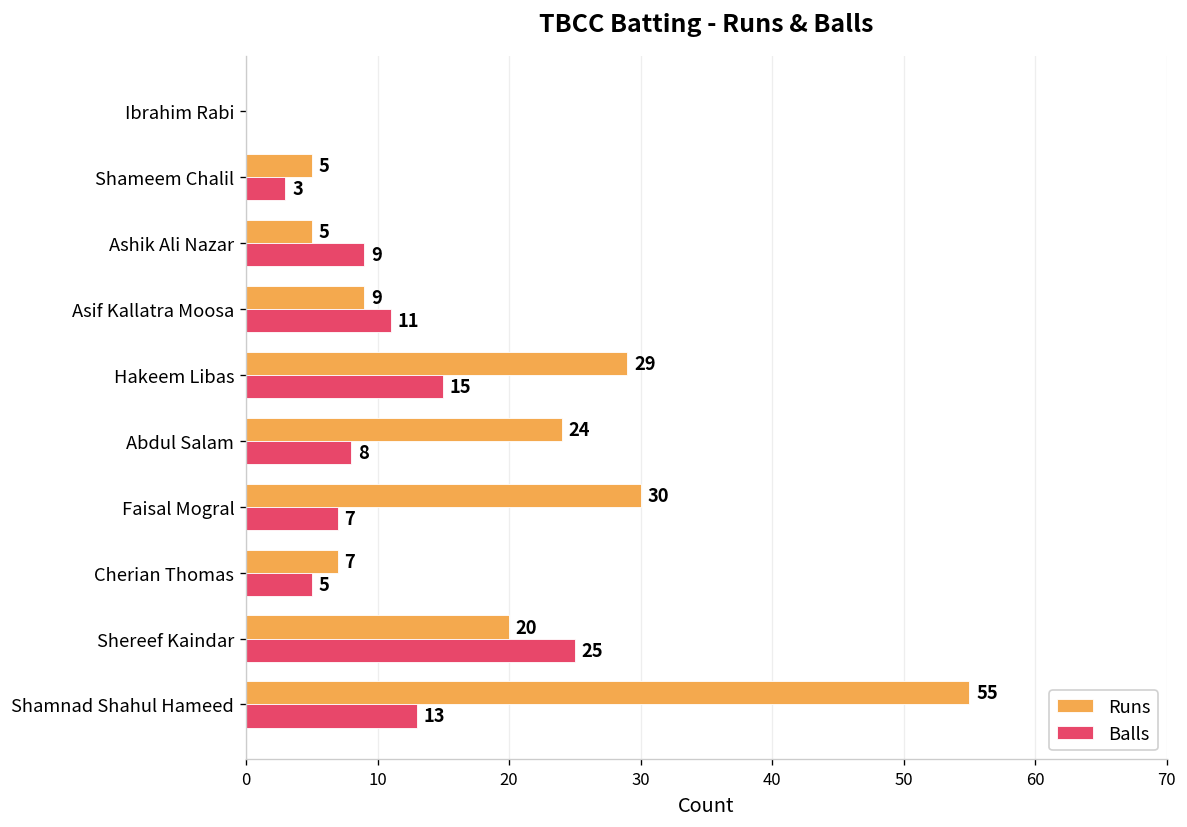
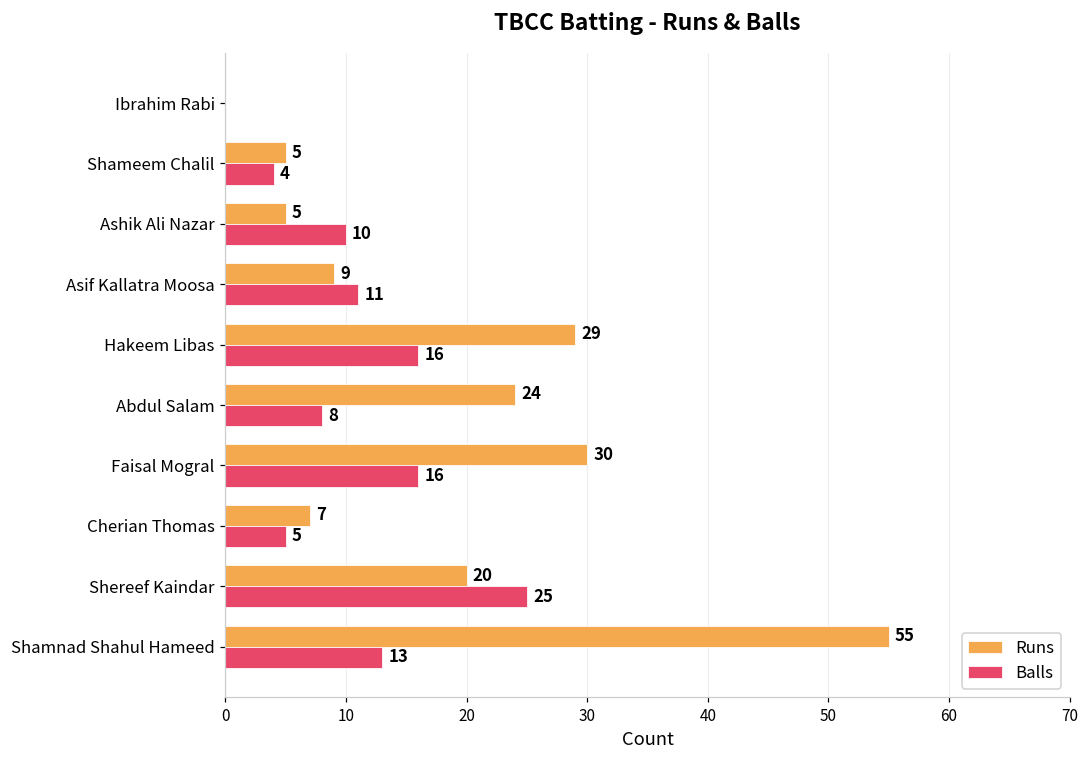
  {
    "Runs": {
      "Shameem Chalil": 5,
      "Ashik Ali Nazar": 5,
      "Asif Kallatra Moosa": 9,
      "Hakeem Libas": 29,
      "Abdul Salam": 24,
      "Faisal Mogral": 30,
      "Cherian Thomas": 7,
      "Shereef Kaindar": 20,
      "Shamnad Shahul Hameed": 55
    },
    "Balls": {
-     "Shameem Chalil": 3,
-     "Ashik Ali Nazar": 9,
+     "Shameem Chalil": 4,
+     "Ashik Ali Nazar": 10,
      "Asif Kallatra Moosa": 11,
-     "Hakeem Libas": 15,
+     "Hakeem Libas": 16,
      "Abdul Salam": 8,
-     "Faisal Mogral": 7,
+     "Faisal Mogral": 16,
      "Cherian Thomas": 5,
      "Shereef Kaindar": 25,
      "Shamnad Shahul Hameed": 13
    }
  }
